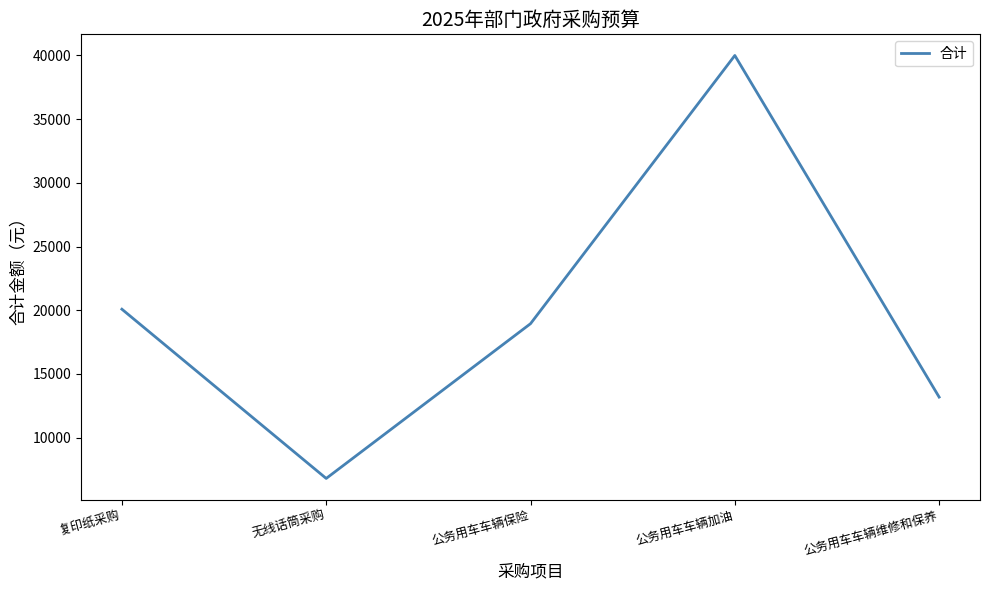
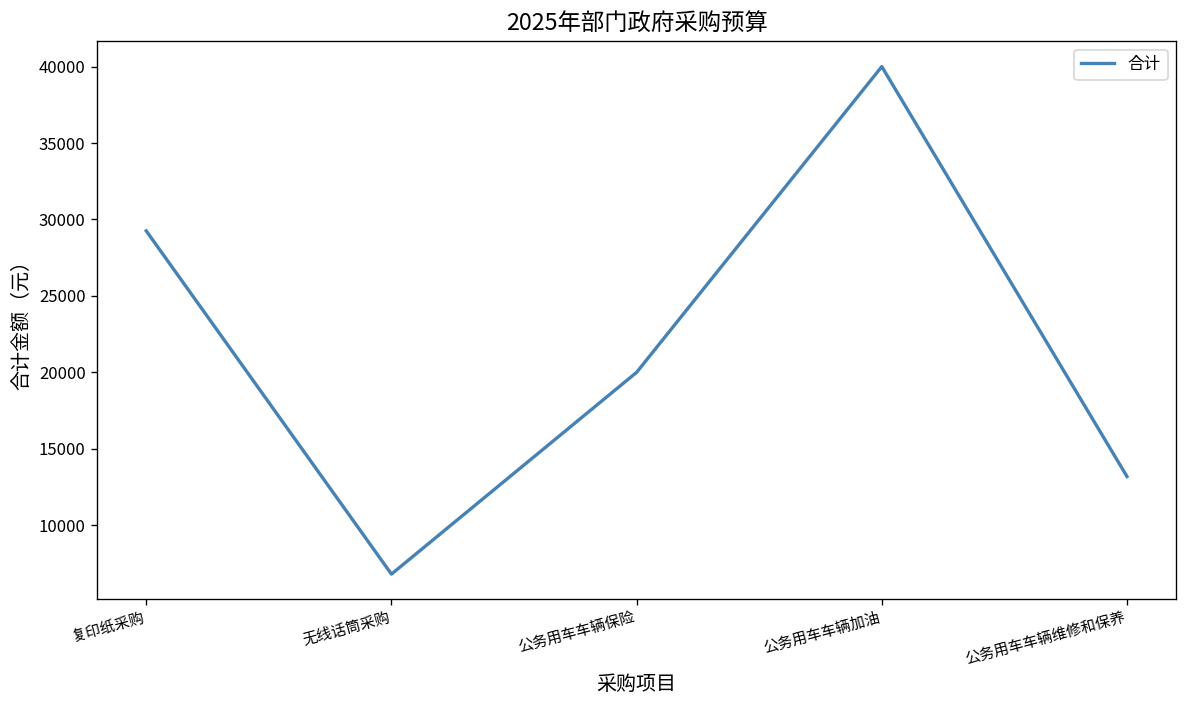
  {
-   "复印纸采购": 20100,
+   "复印纸采购": 29300,
    "无线话筒采购": 6800,
-   "公务用车车辆保险": 18900,
+   "公务用车车辆保险": 20000,
    "公务用车车辆加油": 40000,
    "公务用车车辆维修和保养": 13200
  }
